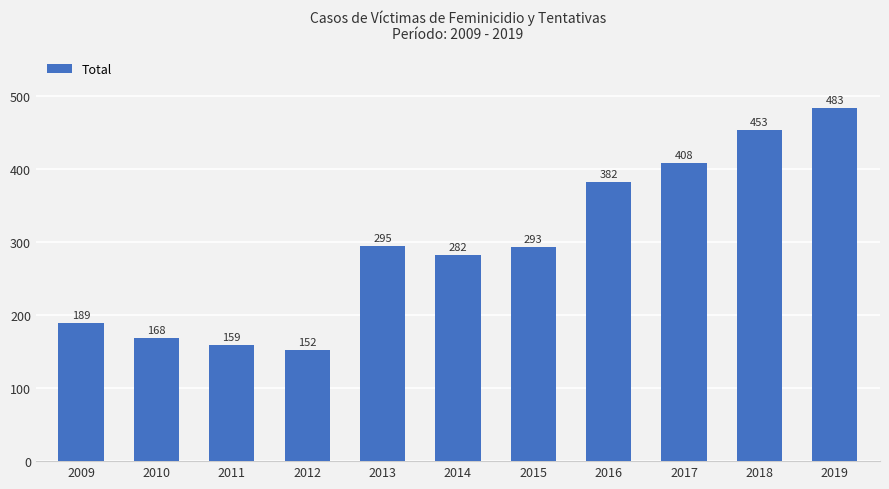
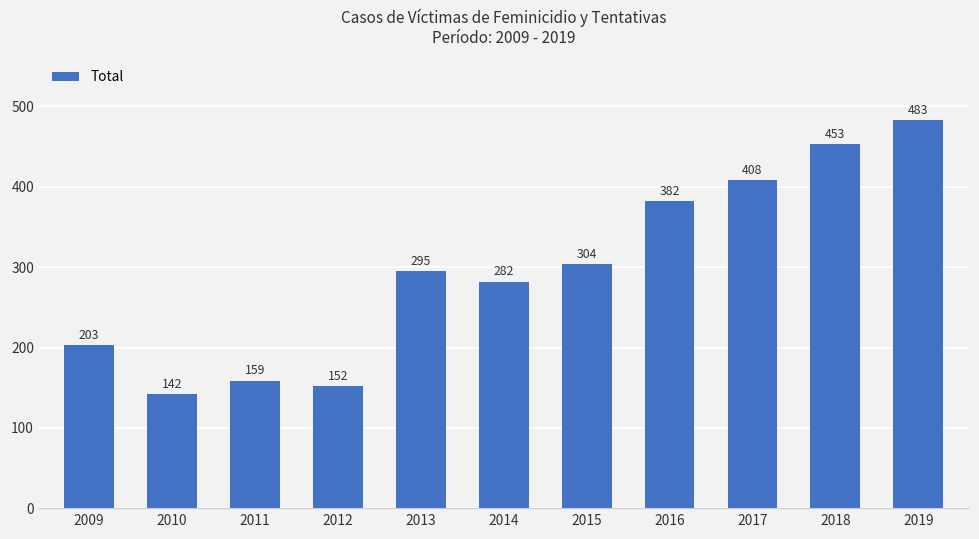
  {
-   "2009": 189,
-   "2010": 168,
+   "2009": 203,
+   "2010": 142,
    "2011": 159,
    "2012": 152,
    "2013": 295,
    "2014": 282,
-   "2015": 293,
+   "2015": 304,
    "2016": 382,
    "2017": 408,
    "2018": 453,
    "2019": 483
  }
